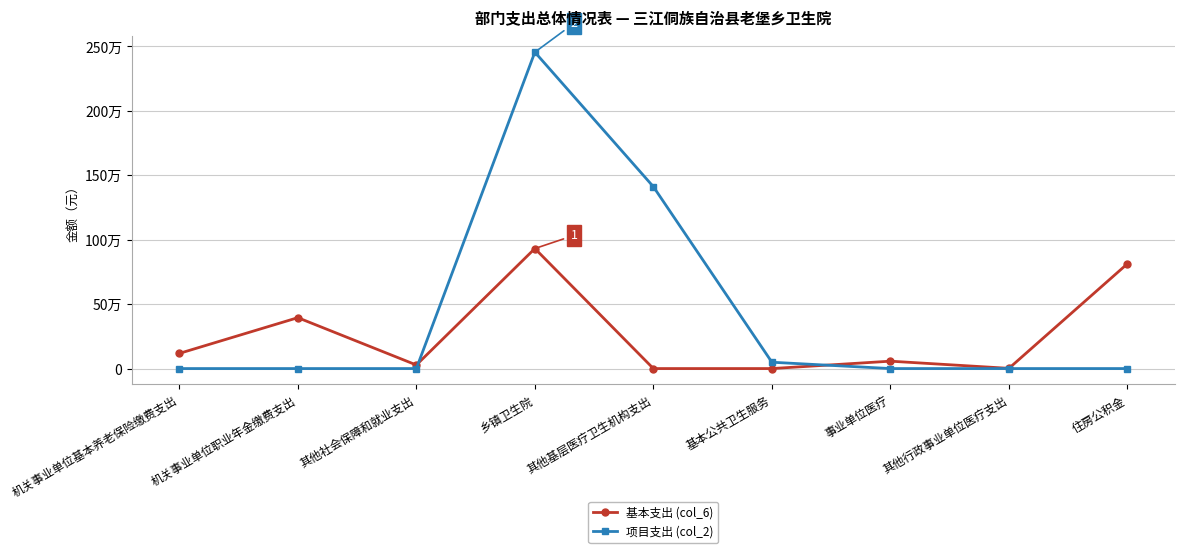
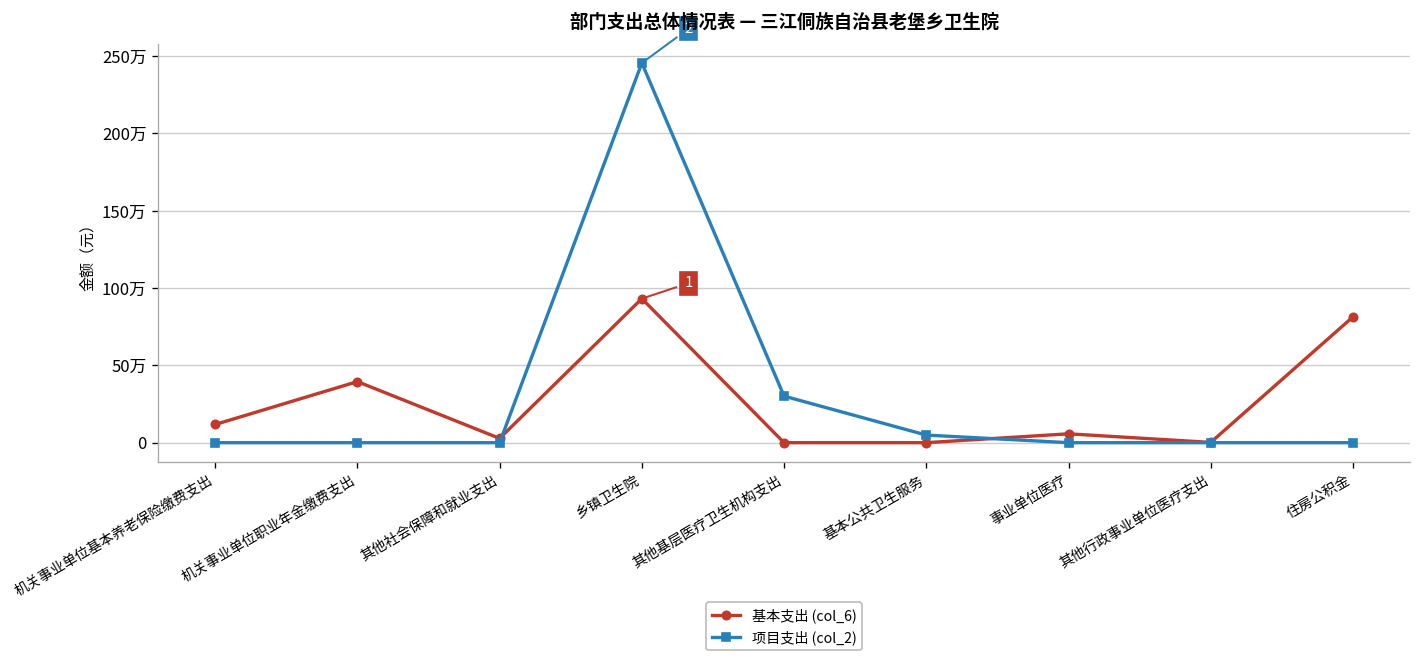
  {
    "基本支出 (col_6)": {
      "机关事业单位基本养老保险缴费支出": "12万",
      "机关事业单位职业年金缴费支出": "39万",
      "其他社会保障和就业支出": "3万",
      "乡镇卫生院": "93万",
      "其他基层医疗卫生机构支出": "0万",
      "基本公共卫生服务": "0万",
      "事业单位医疗": "6万",
      "住房公积金": "81万"
    },
    "项目支出 (col_2)": {
      "机关事业单位基本养老保险缴费支出": "0万",
      "机关事业单位职业年金缴费支出": "0万",
      "其他社会保障和就业支出": "0万",
      "乡镇卫生院": "245万",
-     "其他基层医疗卫生机构支出": "141万",
+     "其他基层医疗卫生机构支出": "30万",
      "基本公共卫生服务": "5万",
      "事业单位医疗": "0万",
      "住房公积金": "0万"
    }
  }
